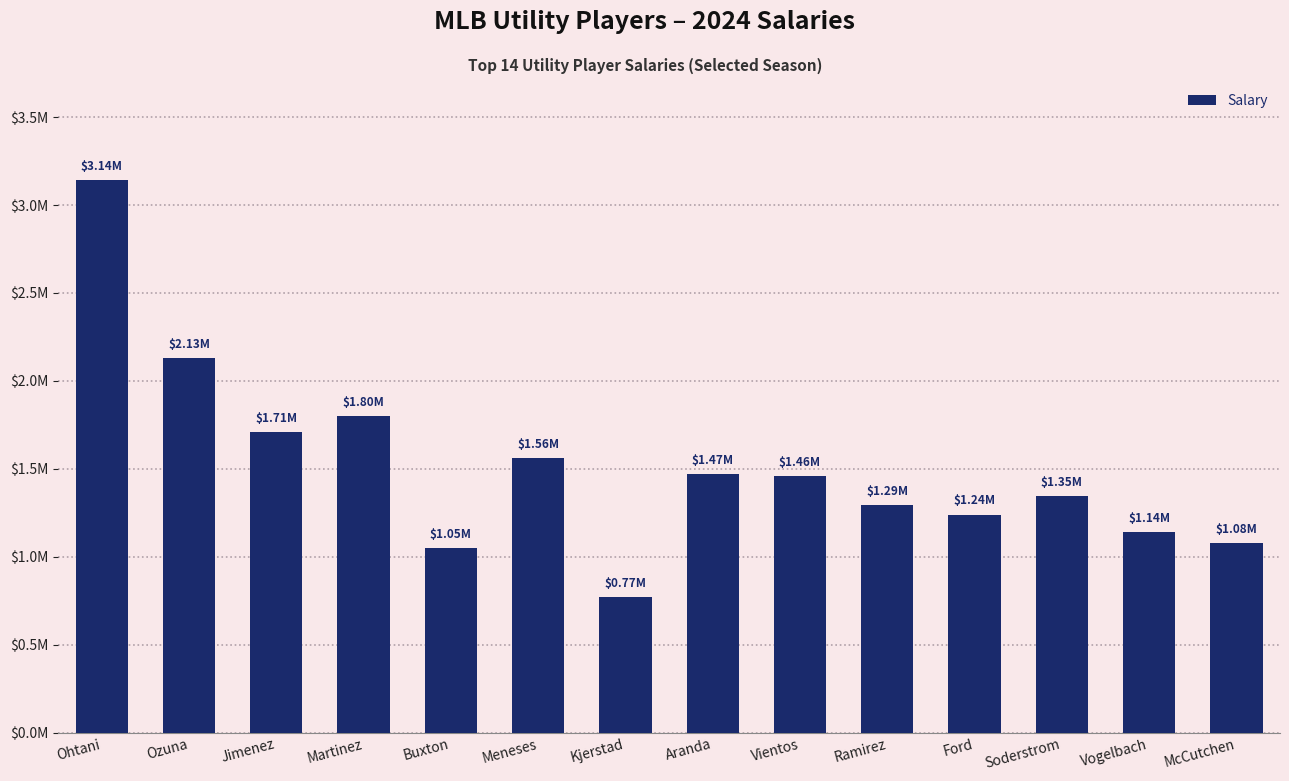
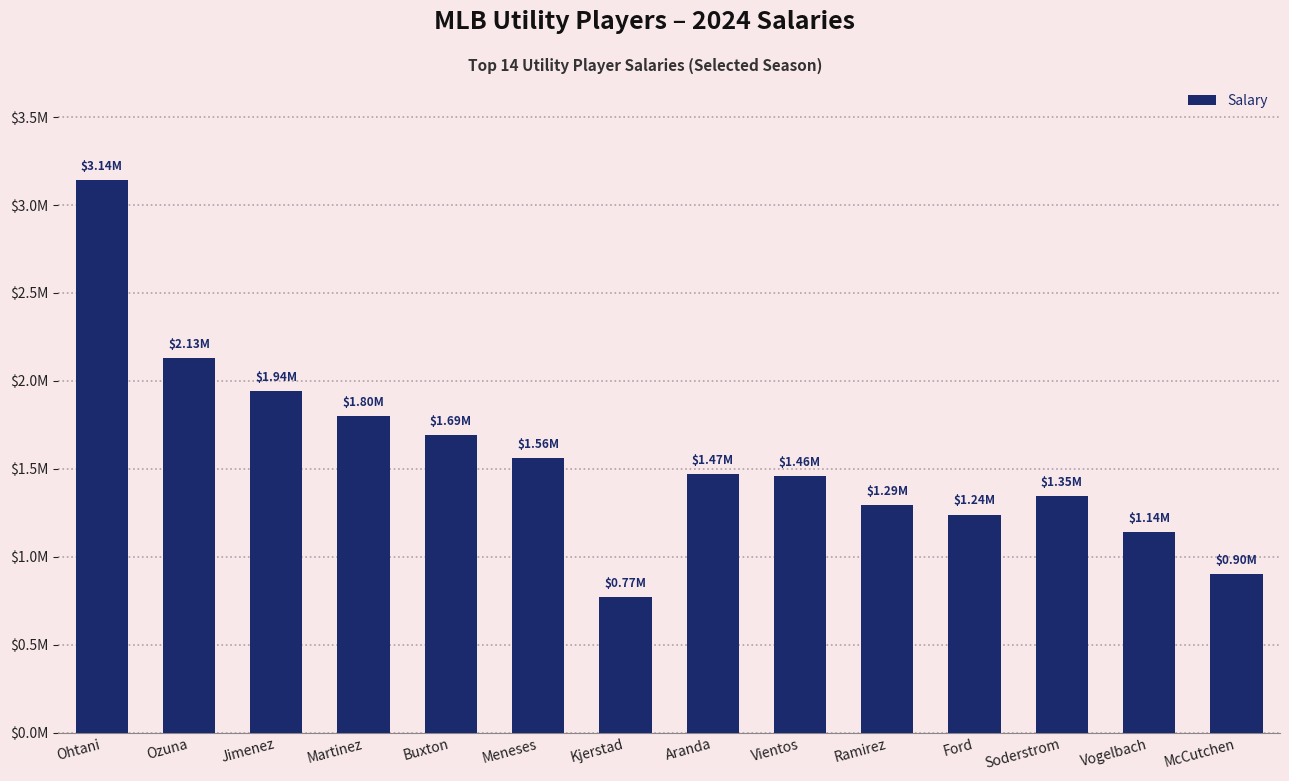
  {
    "Ohtani": "$3.14M",
    "Ozuna": "$2.13M",
-   "Jimenez": "$1.71M",
+   "Jimenez": "$1.94M",
    "Martinez": "$1.80M",
-   "Buxton": "$1.05M",
+   "Buxton": "$1.69M",
    "Meneses": "$1.56M",
    "Kjerstad": "$0.77M",
    "Aranda": "$1.47M",
    "Vientos": "$1.46M",
    "Ramirez": "$1.29M",
    "Ford": "$1.24M",
    "Soderstrom": "$1.35M",
    "Vogelbach": "$1.14M",
-   "McCutchen": "$1.08M"
+   "McCutchen": "$0.90M"
  }
